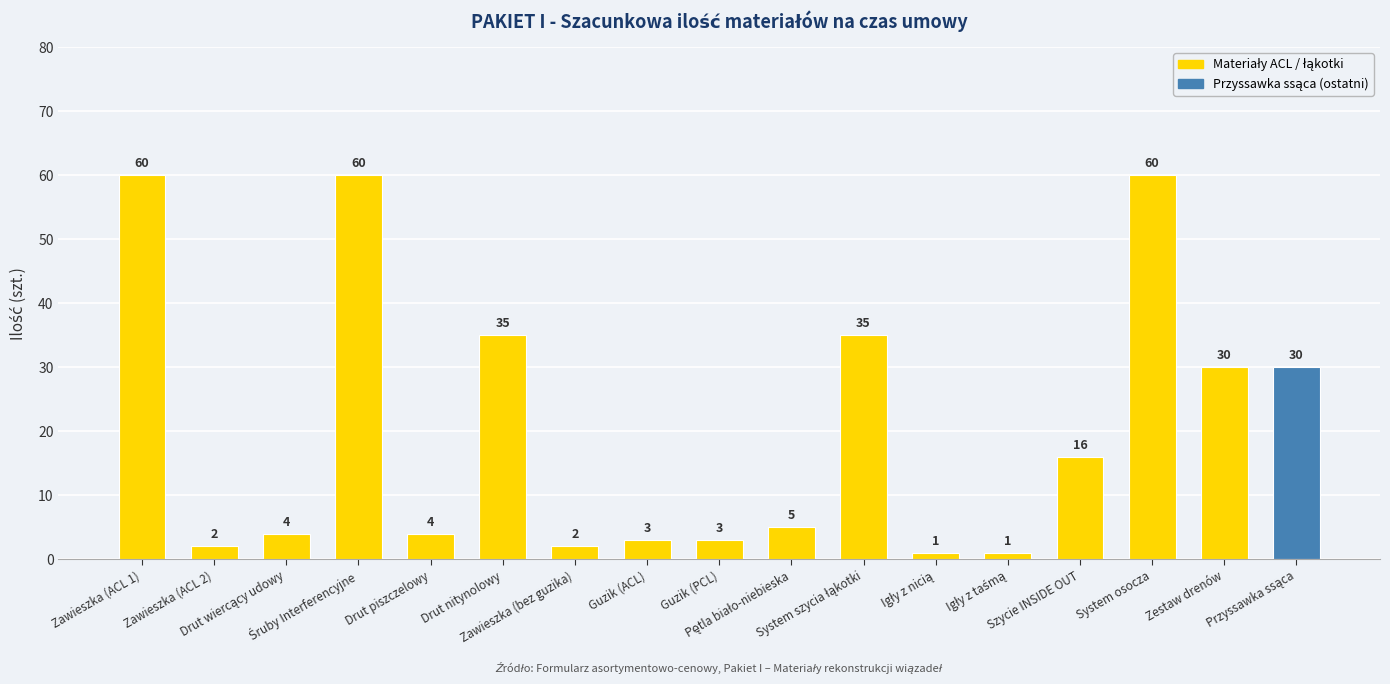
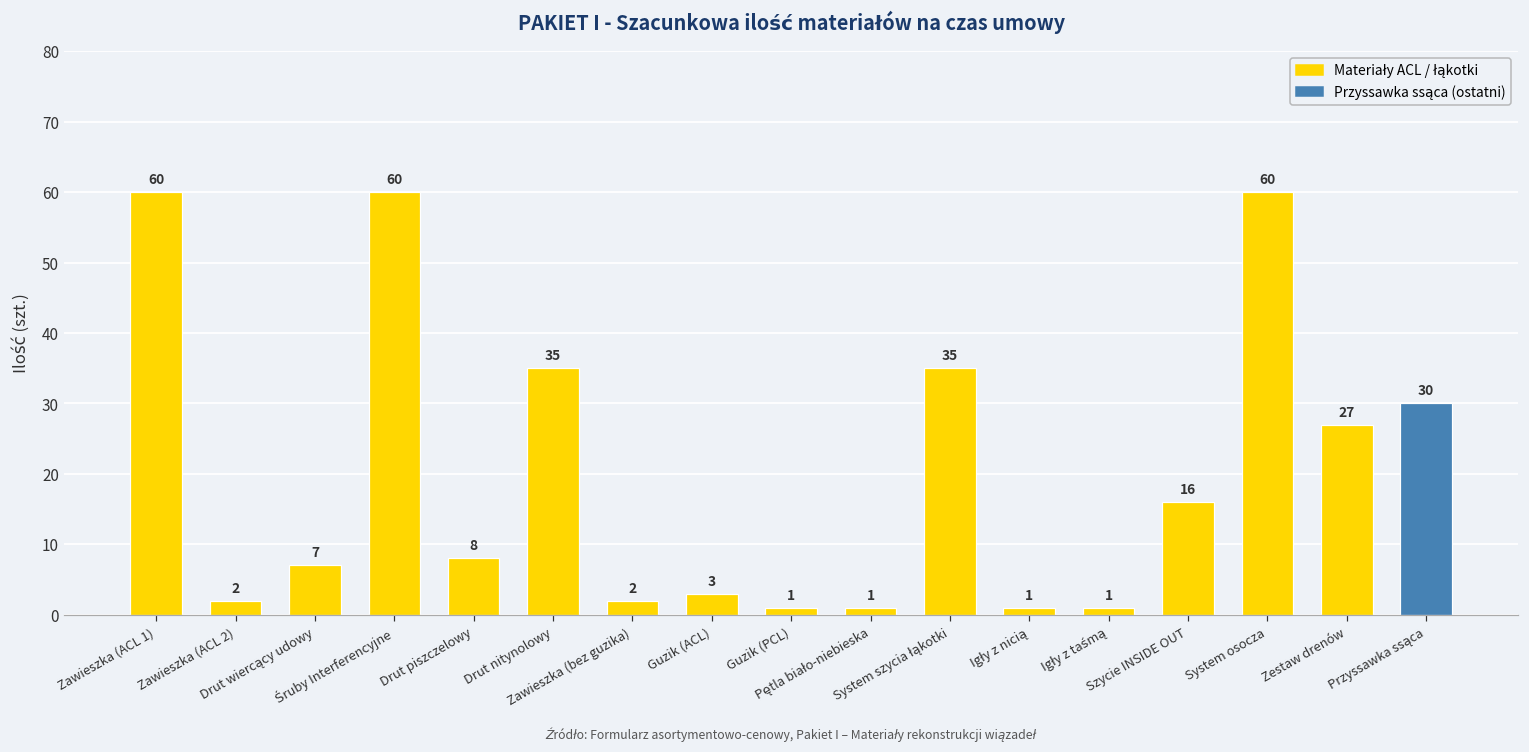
  {
    "Zawieszka (ACL 1)": 60,
    "Zawieszka (ACL 2)": 2,
-   "Drut wiercący udowy": 4,
+   "Drut wiercący udowy": 7,
    "Śruby Interferencyjne": 60,
-   "Drut piszczelowy": 4,
+   "Drut piszczelowy": 8,
    "Drut nitynolowy": 35,
    "Zawieszka (bez guzika)": 2,
    "Guzik (ACL)": 3,
-   "Guzik (PCL)": 3,
-   "Pętla biało-niebieska": 5,
+   "Guzik (PCL)": 1,
+   "Pętla biało-niebieska": 1,
    "System szycia łąkotki": 35,
    "Igły z nicią": 1,
    "Igły z taśmą": 1,
    "Szycie INSIDE OUT": 16,
    "System osocza": 60,
-   "Zestaw drenów": 30,
+   "Zestaw drenów": 27,
    "Przyssawka ssąca": 30
  }
